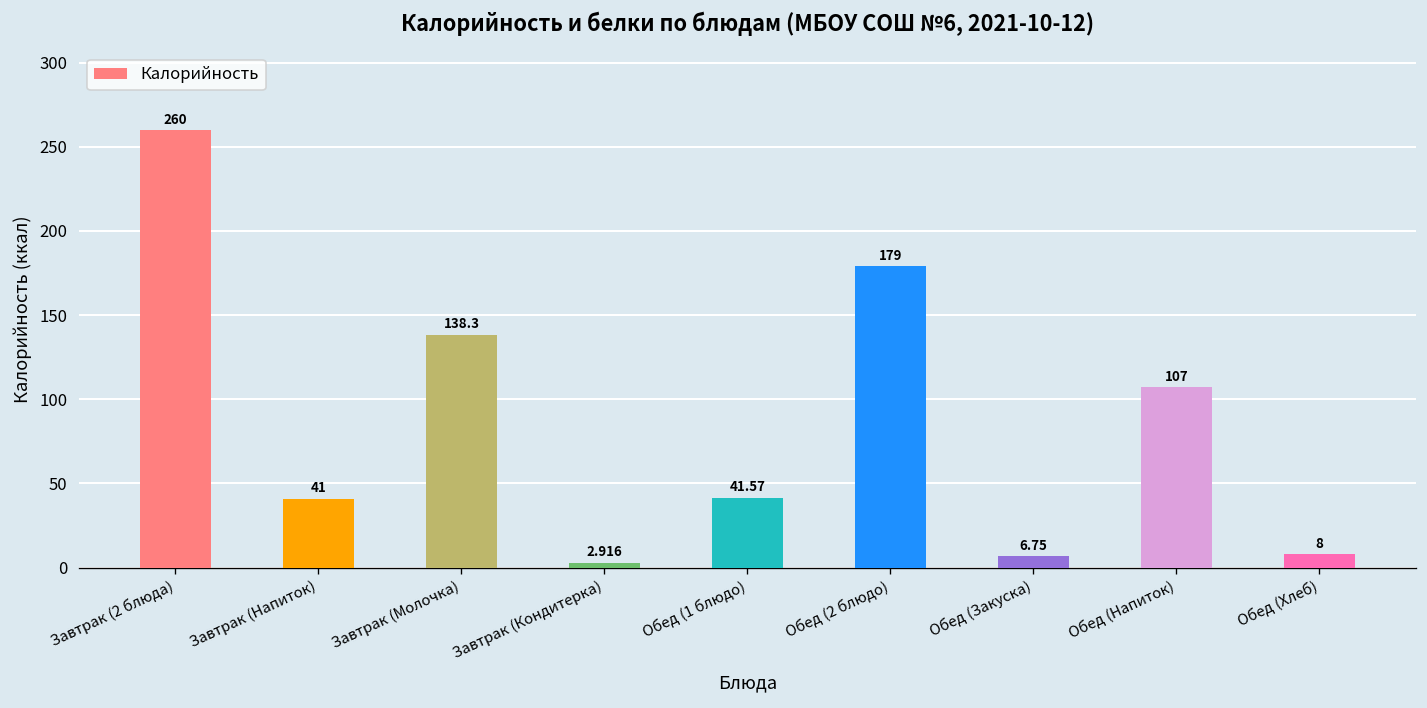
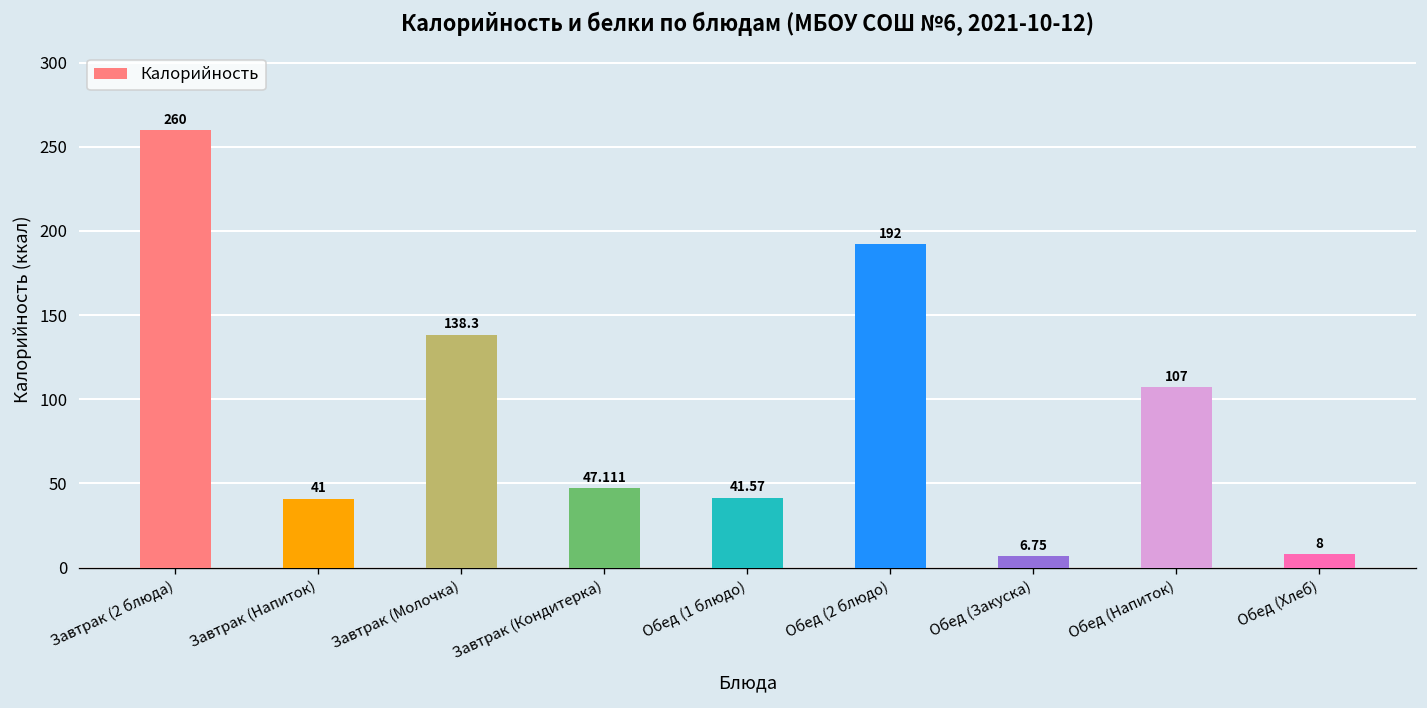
  {
    "Завтрак (2 блюда)": 260,
    "Завтрак (Напиток)": 41,
    "Завтрак (Молочка)": 138.3,
-   "Завтрак (Кондитерка)": 2.916,
+   "Завтрак (Кондитерка)": 47.111,
    "Обед (1 блюдо)": 41.57,
-   "Обед (2 блюдо)": 179,
+   "Обед (2 блюдо)": 192,
    "Обед (Закуска)": 6.75,
    "Обед (Напиток)": 107,
    "Обед (Хлеб)": 8
  }
